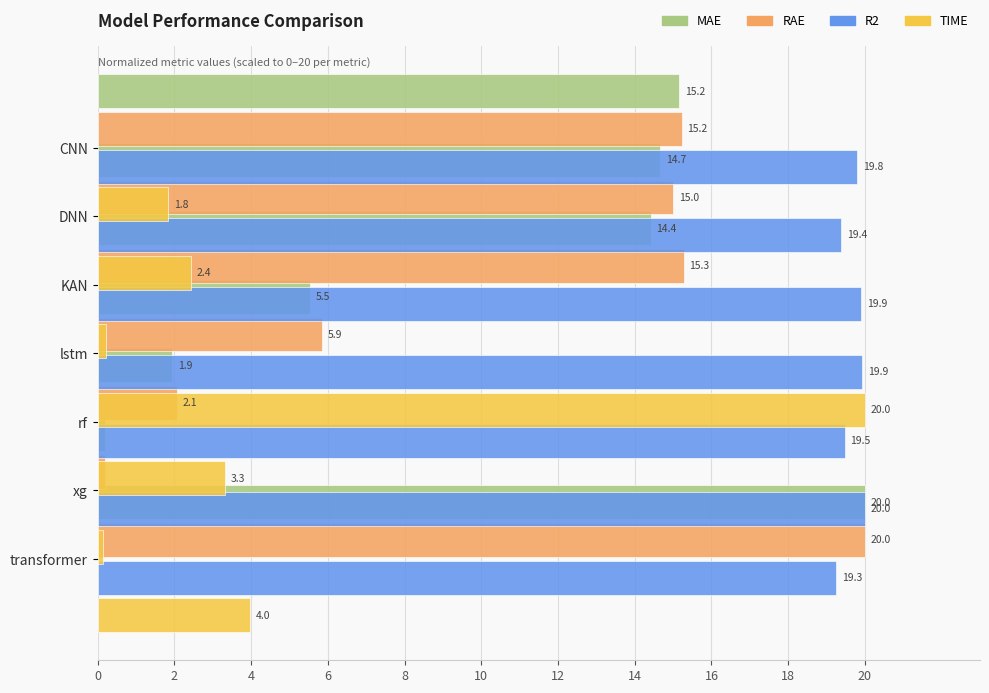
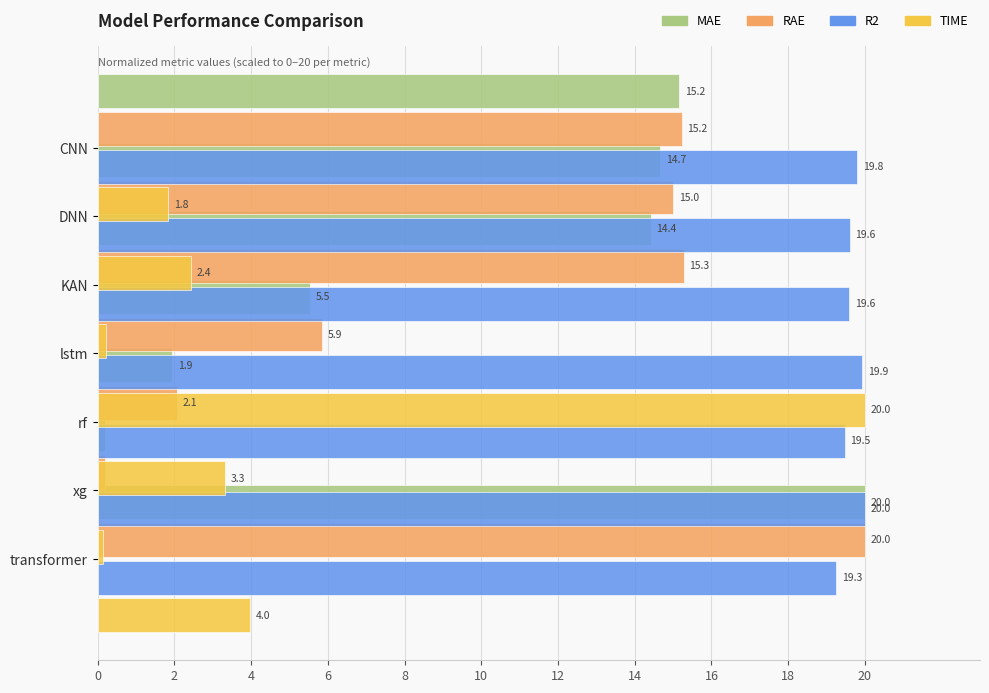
  {
    "R2": {
      "CNN": 19.8,
-     "DNN": 19.4,
-     "KAN": 19.9,
+     "DNN": 19.6,
+     "KAN": 19.6,
      "lstm": 19.9,
      "rf": 19.5,
      "transformer": 19.3
    }
  }
